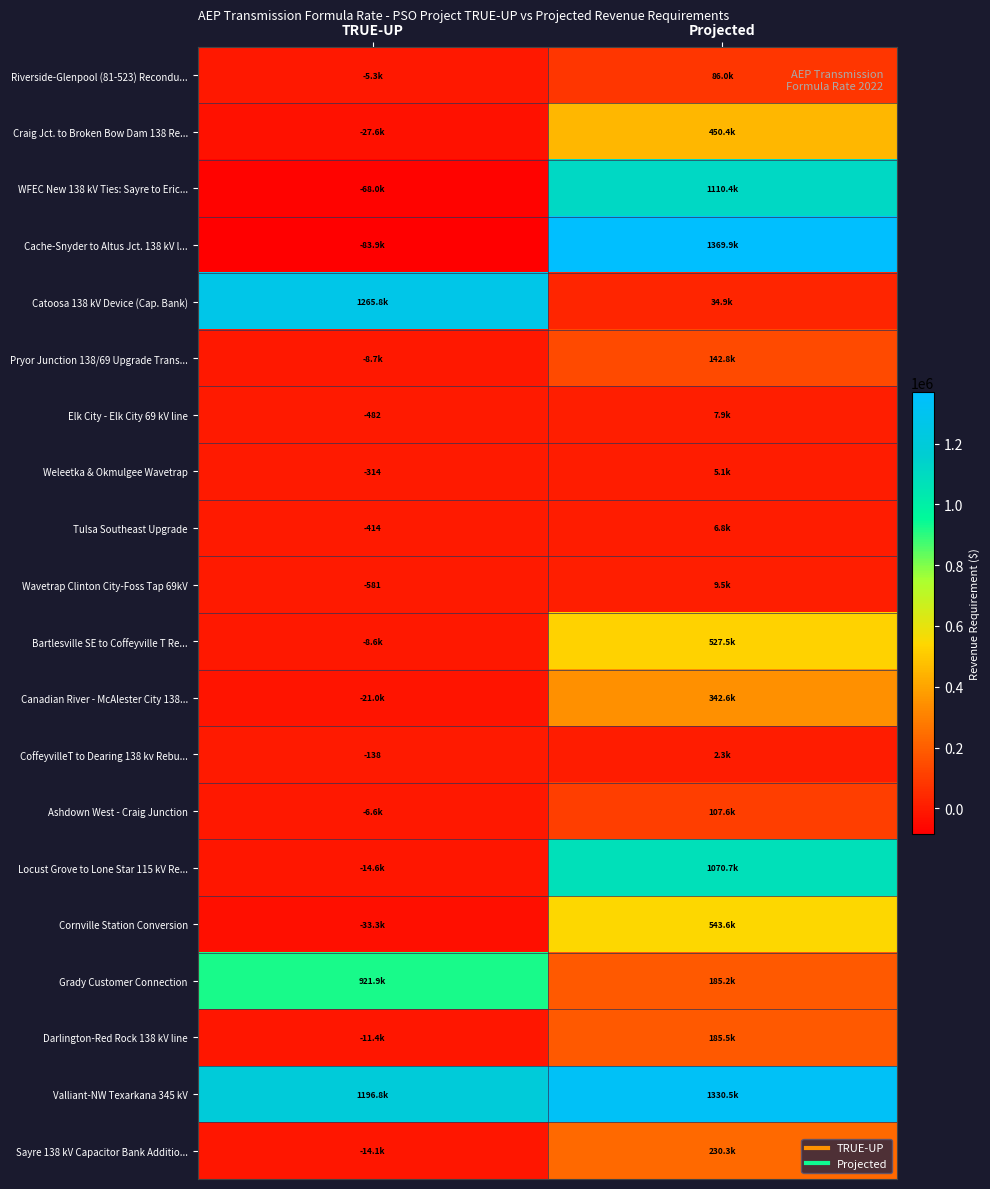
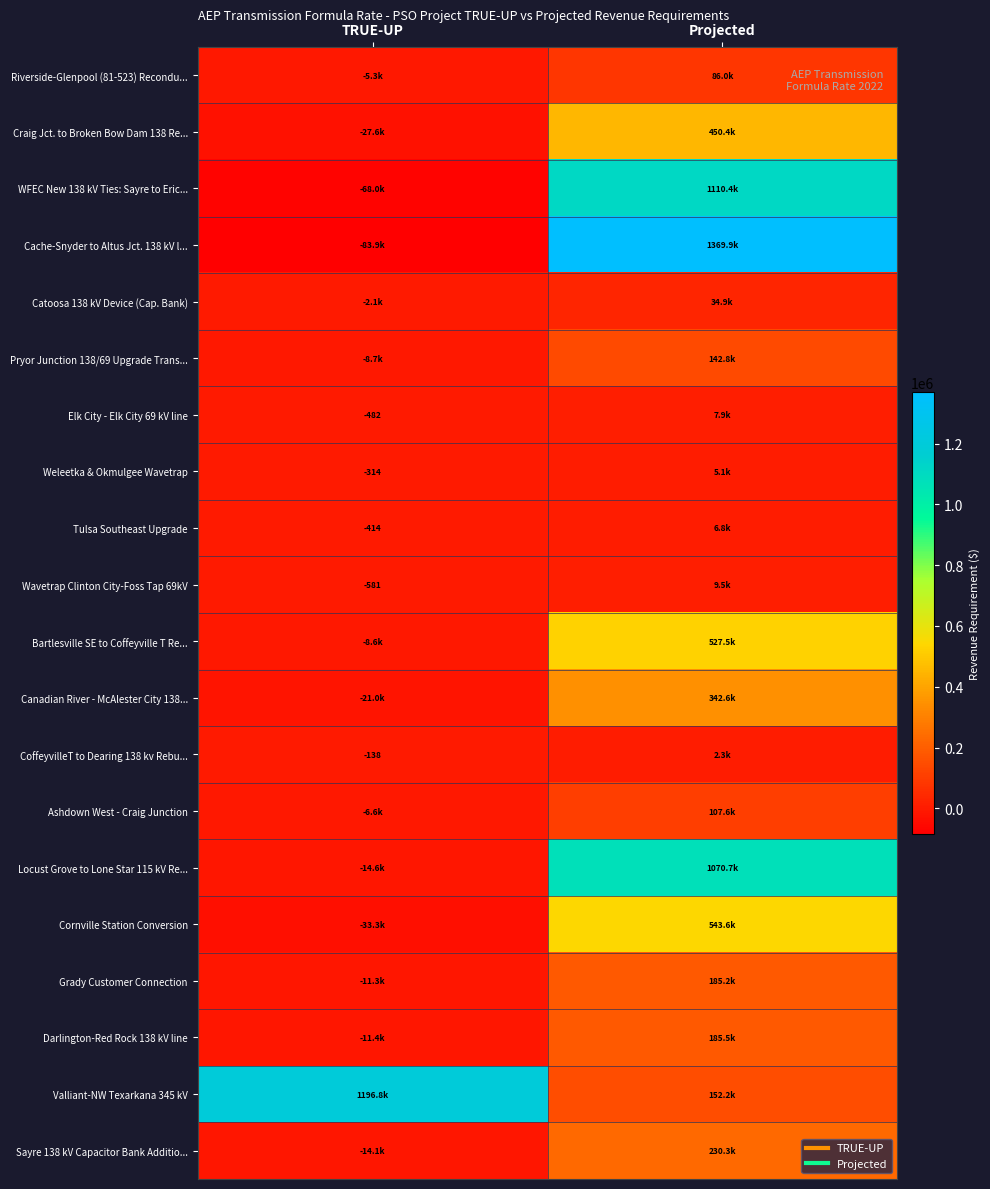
  {
    "Riverside-Glenpool (81-523) Recondu...": {
      "TRUE-UP": "-5.3k"
    },
    "Craig Jct. to Broken Bow Dam 138 Re...": {
      "TRUE-UP": "-27.6k",
      "Projected": "450.4k"
    },
    "WFEC New 138 kV Ties: Sayre to Eric...": {
      "TRUE-UP": "-68.0k",
      "Projected": "1110.4k"
    },
    "Cache-Snyder to Altus Jct. 138 kV l...": {
      "TRUE-UP": "-83.9k",
      "Projected": "1369.9k"
    },
    "Catoosa 138 kV Device (Cap. Bank)": {
-     "TRUE-UP": "1265.8k",
+     "TRUE-UP": "-2.1k",
      "Projected": "34.9k"
    },
    "Pryor Junction 138/69 Upgrade Trans...": {
      "TRUE-UP": "-8.7k",
      "Projected": "142.8k"
    },
    "Elk City - Elk City 69 kV line": {
      "TRUE-UP": "-482",
      "Projected": "7.9k"
    },
    "Weleetka & Okmulgee Wavetrap": {
      "TRUE-UP": "-314",
      "Projected": "5.1k"
    },
    "Tulsa Southeast Upgrade": {
      "TRUE-UP": "-414",
      "Projected": "6.8k"
    },
    "Wavetrap Clinton City-Foss Tap 69kV": {
      "TRUE-UP": "-581",
      "Projected": "9.5k"
    },
    "Bartlesville SE to Coffeyville T Re...": {
      "TRUE-UP": "-8.6k",
      "Projected": "527.5k"
    },
    "Canadian River - McAlester City 138...": {
      "TRUE-UP": "-21.0k",
      "Projected": "342.6k"
    },
    "CoffeyvilleT to Dearing 138 kv Rebu...": {
      "TRUE-UP": "-138",
      "Projected": "2.3k"
    },
    "Ashdown West - Craig Junction": {
      "TRUE-UP": "-6.6k",
      "Projected": "107.6k"
    },
    "Locust Grove to Lone Star 115 kV Re...": {
      "TRUE-UP": "-14.6k",
      "Projected": "1070.7k"
    },
    "Cornville Station Conversion": {
      "TRUE-UP": "-33.3k",
      "Projected": "543.6k"
    },
    "Grady Customer Connection": {
-     "TRUE-UP": "921.9k",
+     "TRUE-UP": "-11.3k",
      "Projected": "185.2k"
    },
    "Darlington-Red Rock 138 kV line": {
      "TRUE-UP": "-11.4k",
      "Projected": "185.5k"
    },
    "Valliant-NW Texarkana 345 kV": {
      "TRUE-UP": "1196.8k",
-     "Projected": "1330.5k"
+     "Projected": "152.2k"
    },
    "Sayre 138 kV Capacitor Bank Additio...": {
      "TRUE-UP": "-14.1k",
      "Projected": "230.3k"
    }
  }
